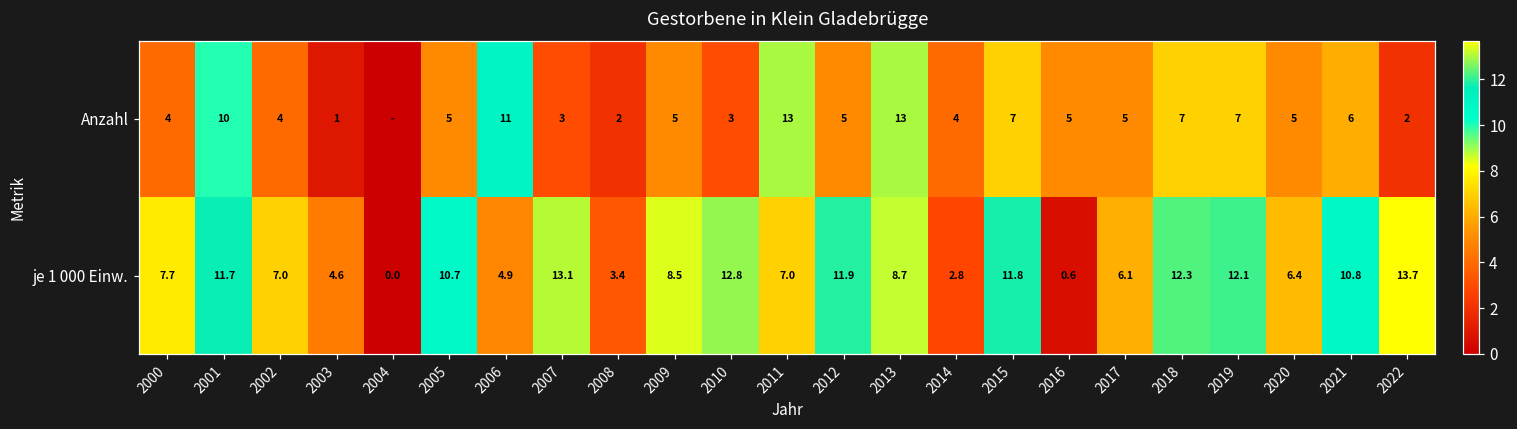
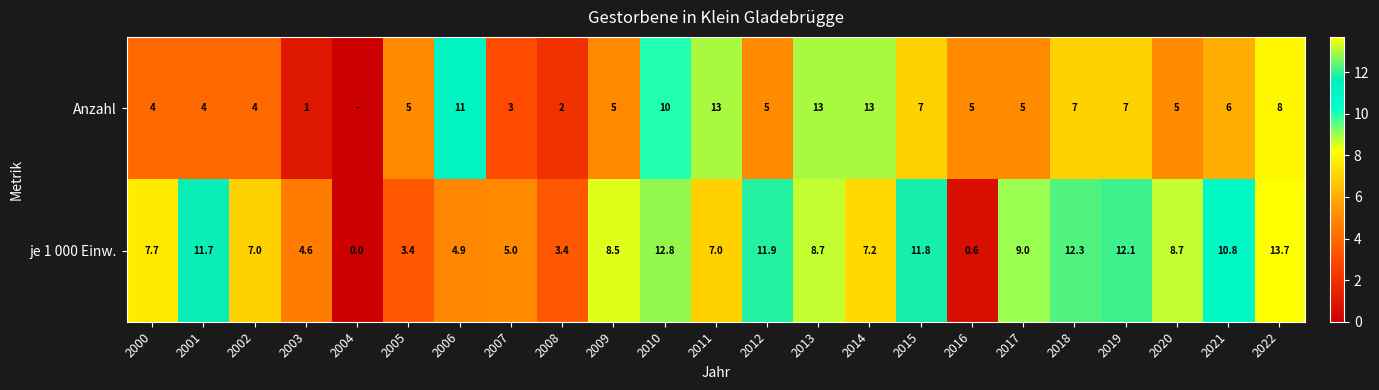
  {
    "Anzahl": {
      "2000": 4,
-     "2001": 10,
+     "2001": 4,
      "2002": 4,
      "2003": 1,
      "2005": 5,
      "2006": 11,
      "2007": 3,
      "2008": 2,
      "2009": 5,
-     "2010": 3,
+     "2010": 10,
      "2011": 13,
      "2012": 5,
      "2013": 13,
-     "2014": 4,
+     "2014": 13,
      "2015": 7,
      "2016": 5,
      "2017": 5,
      "2018": 7,
      "2019": 7,
      "2020": 5,
      "2021": 6,
-     "2022": 2
+     "2022": 8
    },
    "je 1 000 Einw.": {
      "2000": 7.7,
      "2001": 11.7,
      "2002": 7.0,
      "2003": 4.6,
      "2004": 0.0,
-     "2005": 10.7,
+     "2005": 3.4,
      "2006": 4.9,
-     "2007": 13.1,
+     "2007": 5.0,
      "2008": 3.4,
      "2009": 8.5,
      "2010": 12.8,
      "2011": 7.0,
      "2012": 11.9,
      "2013": 8.7,
-     "2014": 2.8,
+     "2014": 7.2,
      "2015": 11.8,
      "2016": 0.6,
-     "2017": 6.1,
+     "2017": 9.0,
      "2018": 12.3,
      "2019": 12.1,
-     "2020": 6.4,
+     "2020": 8.7,
      "2021": 10.8,
      "2022": 13.7
    }
  }
